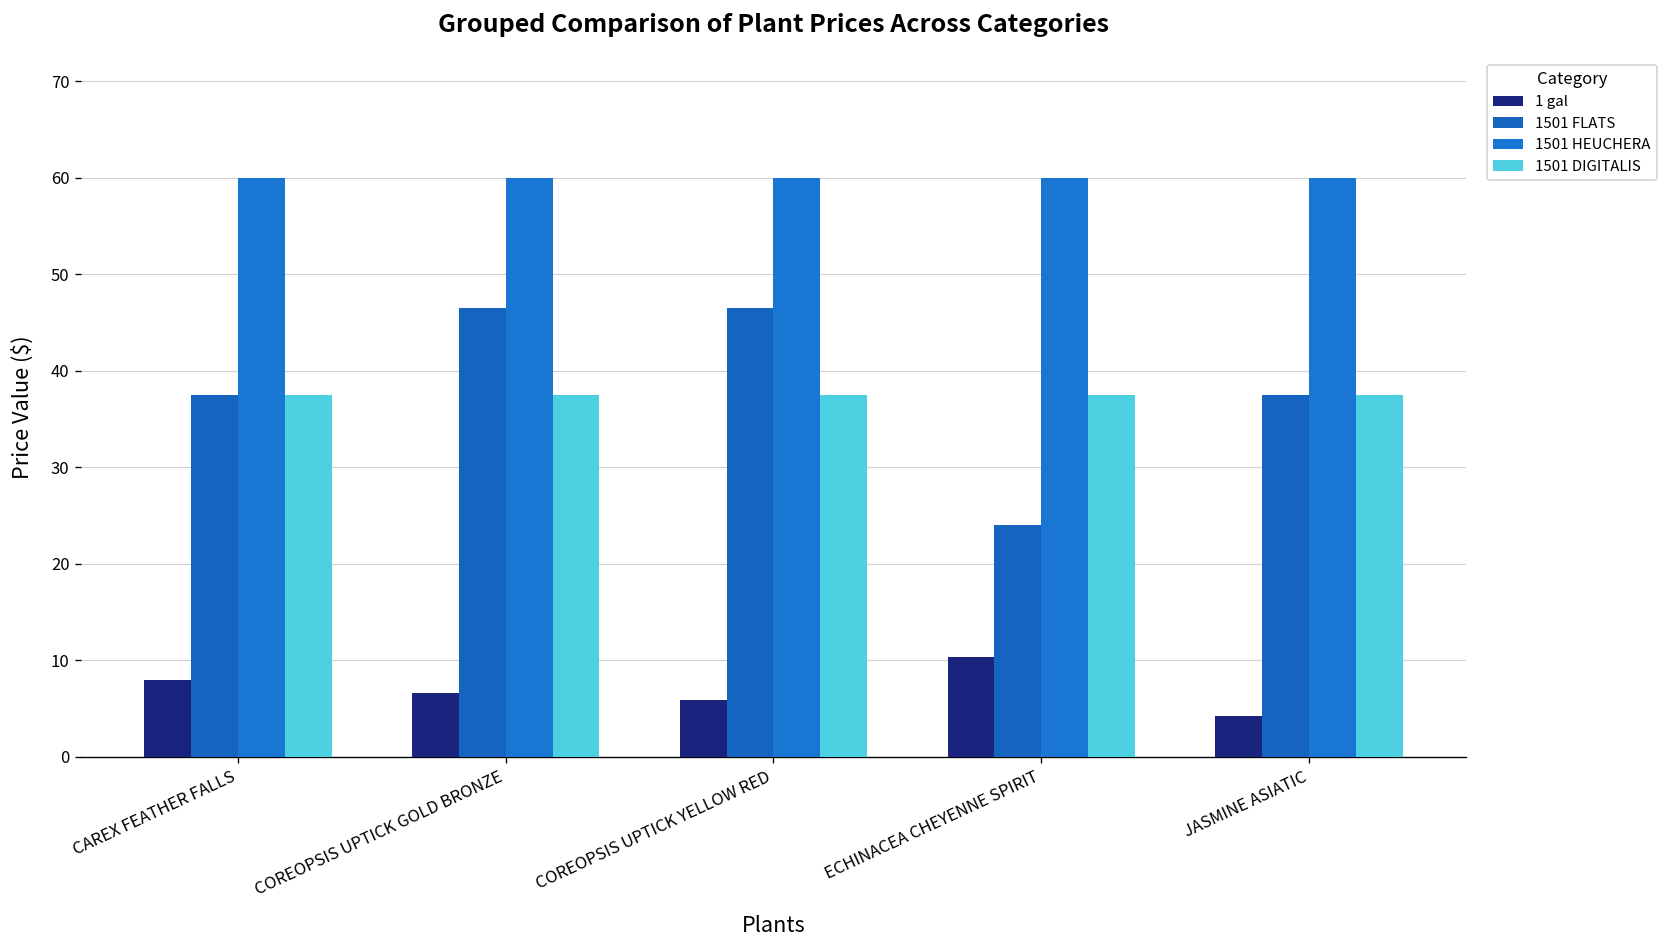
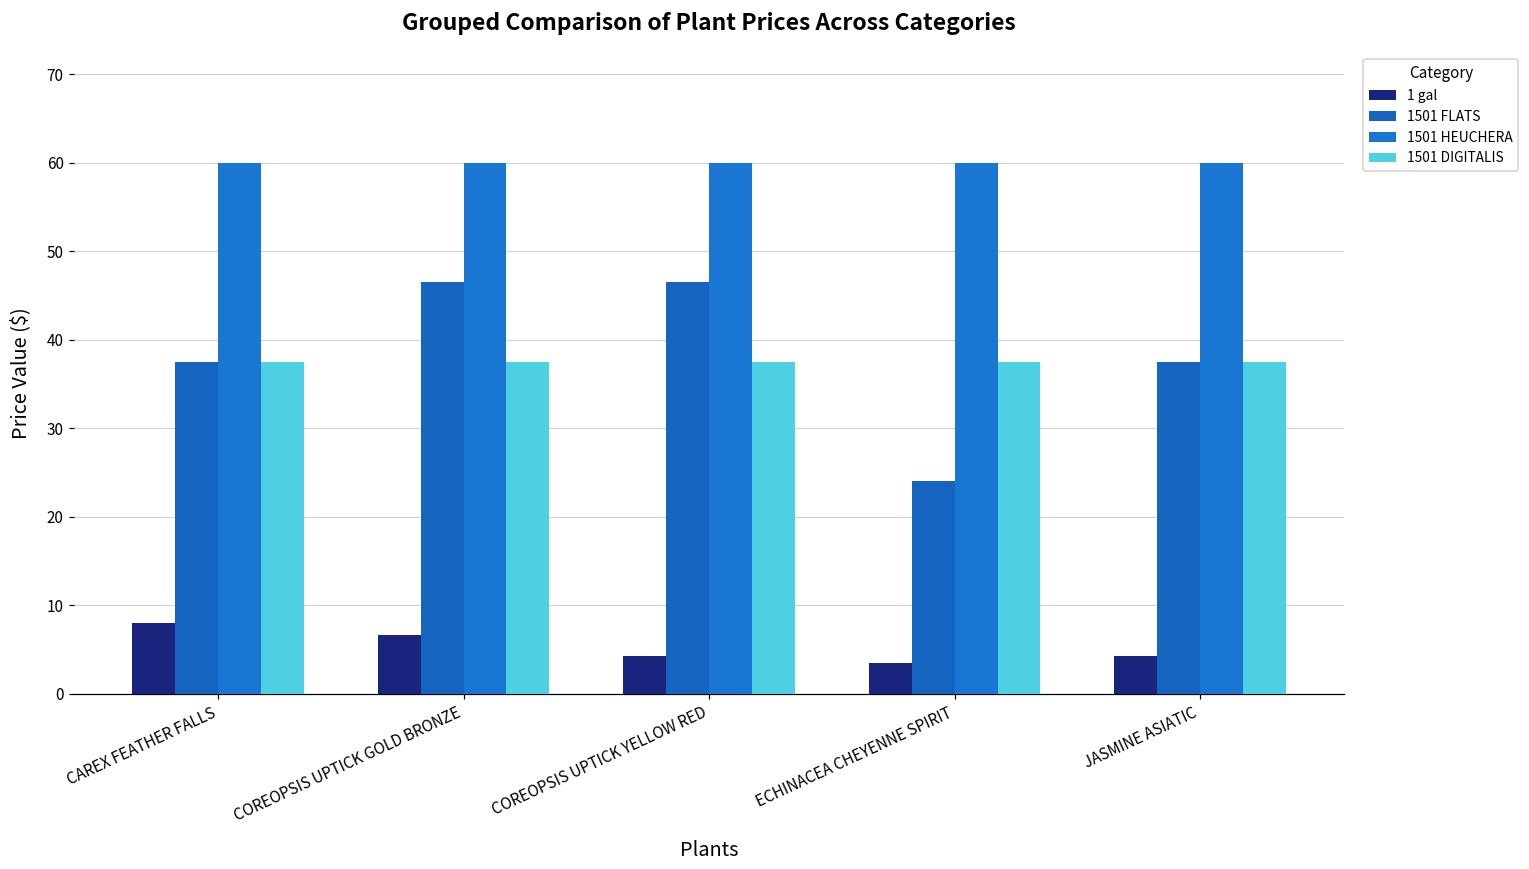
  {
    "1 gal": {
      "CAREX FEATHER FALLS": 8,
      "COREOPSIS UPTICK GOLD BRONZE": 7,
-     "COREOPSIS UPTICK YELLOW RED": 6,
-     "ECHINACEA CHEYENNE SPIRIT": 10,
+     "COREOPSIS UPTICK YELLOW RED": 4,
+     "ECHINACEA CHEYENNE SPIRIT": 4,
      "JASMINE ASIATIC": 4
    },
    "1501 DIGITALIS": {
      "CAREX FEATHER FALLS": 38,
      "COREOPSIS UPTICK GOLD BRONZE": 38,
      "COREOPSIS UPTICK YELLOW RED": 38,
      "ECHINACEA CHEYENNE SPIRIT": 38,
      "JASMINE ASIATIC": 38
    }
  }
